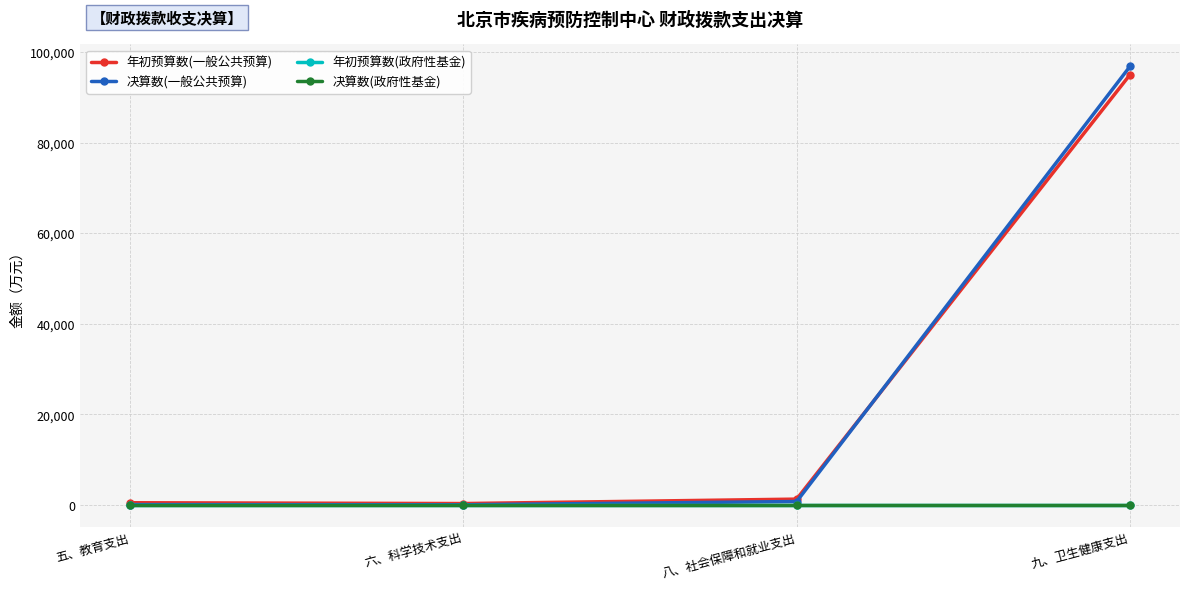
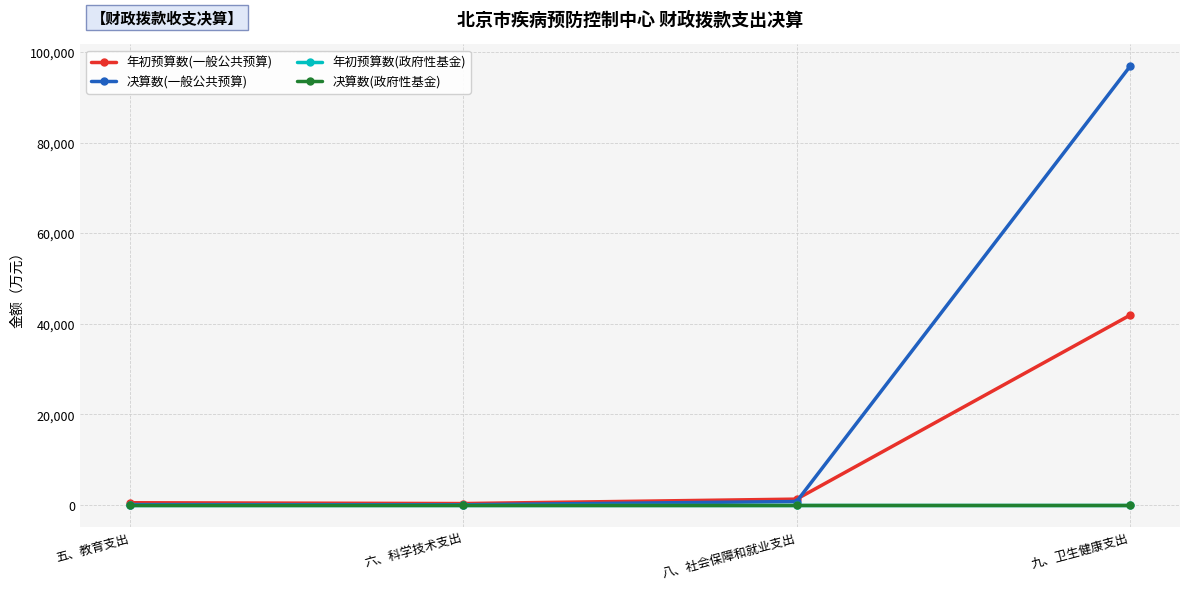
  {
    "年初预算数(一般公共预算)": {
-     "九、卫生健康支出": "95,000"
+     "九、卫生健康支出": "42,000"
    },
    "决算数(一般公共预算)": {
      "九、卫生健康支出": "97,000"
    },
    "决算数(政府性基金)": {
      "八、社会保障和就业支出": "0",
      "九、卫生健康支出": "0"
    }
  }
